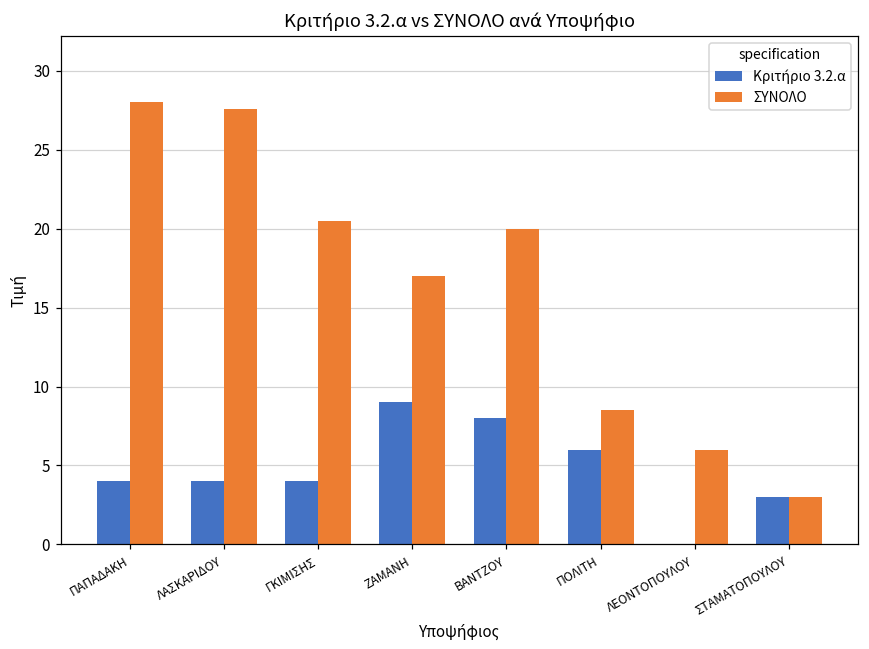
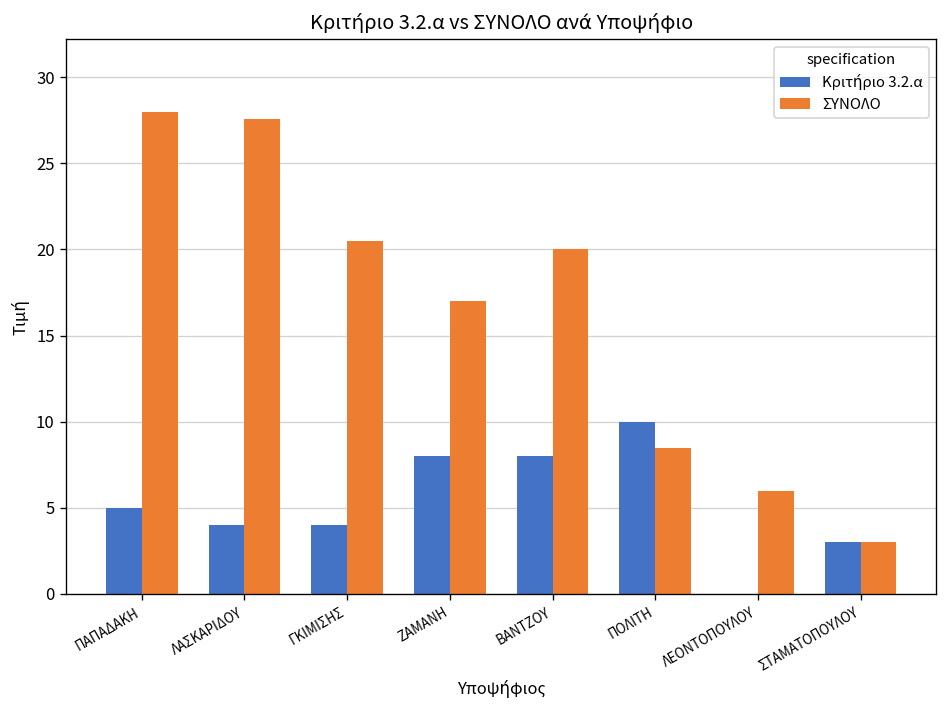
  {
    "Κριτήριο 3.2.α": {
-     "ΠΑΠΑΔΑΚΗ": 4,
+     "ΠΑΠΑΔΑΚΗ": 5,
      "ΛΑΣΚΑΡΙΔΟΥ": 4,
      "ΓΚΙΜΙΣΗΣ": 4,
-     "ΖΑΜΑΝΗ": 9,
+     "ΖΑΜΑΝΗ": 8,
      "ΒΑΝΤΖΟΥ": 8,
-     "ΠΟΛΙΤΗ": 6,
+     "ΠΟΛΙΤΗ": 10,
      "ΛΕΟΝΤΟΠΟΥΛΟΥ": 0,
      "ΣΤΑΜΑΤΟΠΟΥΛΟΥ": 3
    },
    "ΣΥΝΟΛΟ": {
      "ΠΑΠΑΔΑΚΗ": 28,
      "ΛΑΣΚΑΡΙΔΟΥ": 27.6,
      "ΓΚΙΜΙΣΗΣ": 20.5,
      "ΖΑΜΑΝΗ": 17,
      "ΒΑΝΤΖΟΥ": 20,
      "ΠΟΛΙΤΗ": 8.5,
      "ΛΕΟΝΤΟΠΟΥΛΟΥ": 6,
      "ΣΤΑΜΑΤΟΠΟΥΛΟΥ": 3
    }
  }
